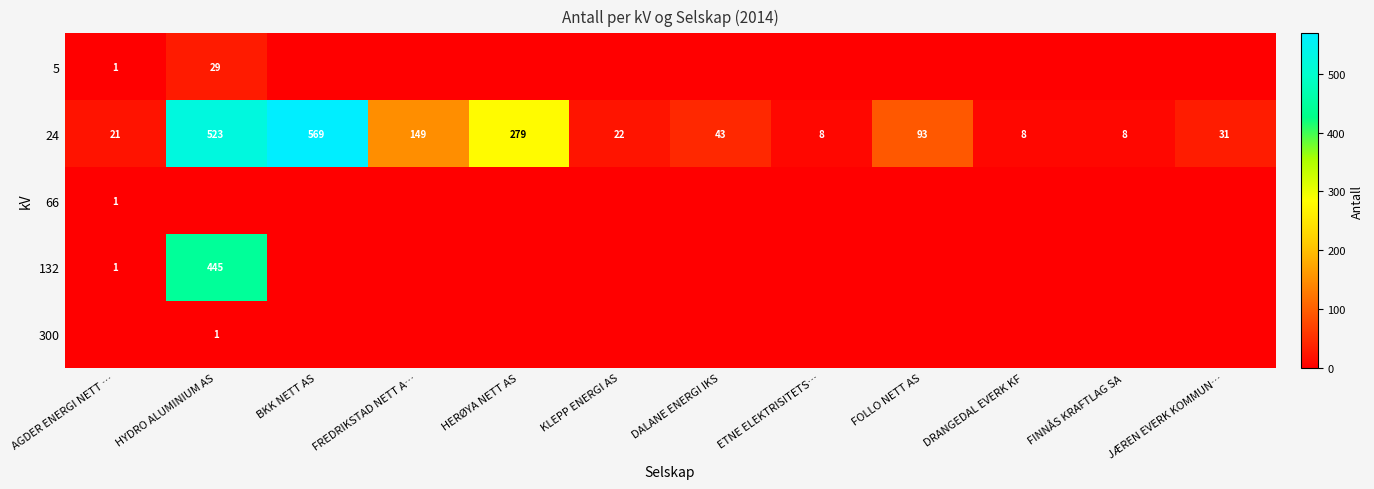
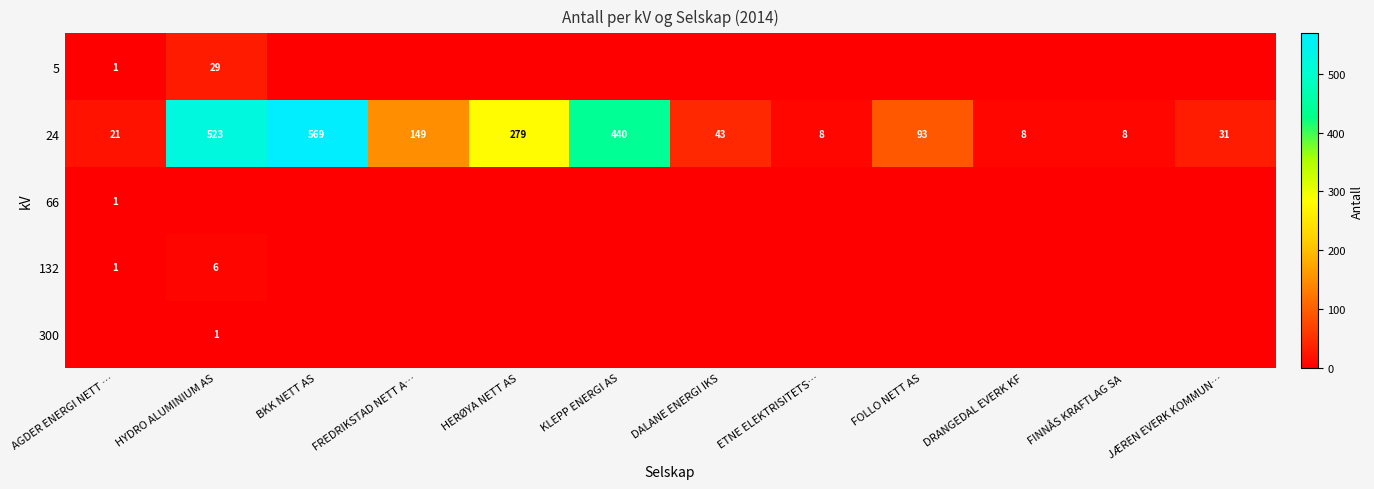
  {
    "5": {
      "AGDER ENERGI NETT …": 1,
      "HYDRO ALUMINIUM AS": 29
    },
    "24": {
      "AGDER ENERGI NETT …": 21,
      "HYDRO ALUMINIUM AS": 523,
      "BKK NETT AS": 569,
      "FREDRIKSTAD NETT A…": 149,
      "HERØYA NETT AS": 279,
-     "KLEPP ENERGI AS": 22,
+     "KLEPP ENERGI AS": 440,
      "DALANE ENERGI IKS": 43,
      "ETNE ELEKTRISITETS…": 8,
      "FOLLO NETT AS": 93,
      "DRANGEDAL EVERK KF": 8,
      "FINNÅS KRAFTLAG SA": 8,
      "JÆREN EVERK KOMMUN…": 31
    },
    "66": {
      "AGDER ENERGI NETT …": 1
    },
    "132": {
      "AGDER ENERGI NETT …": 1,
-     "HYDRO ALUMINIUM AS": 445
+     "HYDRO ALUMINIUM AS": 6
    },
    "300": {
      "HYDRO ALUMINIUM AS": 1
    }
  }
